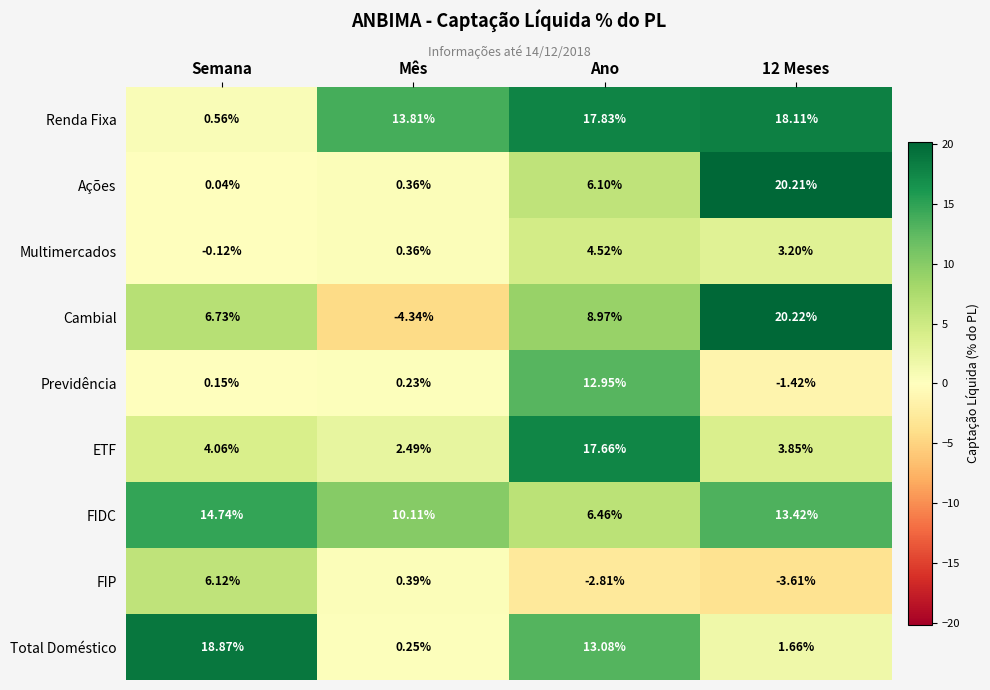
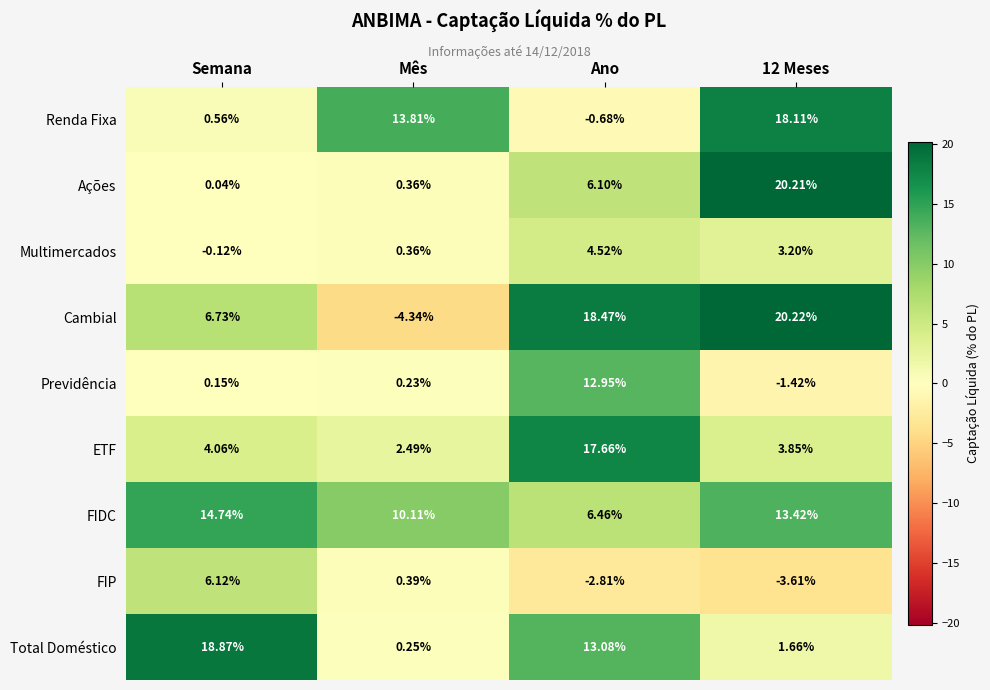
  {
    "Renda Fixa": {
      "Semana": "0.56%",
      "Mês": "13.81%",
-     "Ano": "17.83%",
+     "Ano": "-0.68%",
      "12 Meses": "18.11%"
    },
    "Ações": {
      "Semana": "0.04%",
      "Mês": "0.36%",
      "Ano": "6.10%",
      "12 Meses": "20.21%"
    },
    "Multimercados": {
      "Semana": "-0.12%",
      "Mês": "0.36%",
      "Ano": "4.52%",
      "12 Meses": "3.20%"
    },
    "Cambial": {
      "Semana": "6.73%",
      "Mês": "-4.34%",
-     "Ano": "8.97%",
+     "Ano": "18.47%",
      "12 Meses": "20.22%"
    },
    "Previdência": {
      "Semana": "0.15%",
      "Mês": "0.23%",
      "Ano": "12.95%",
      "12 Meses": "-1.42%"
    },
    "ETF": {
      "Semana": "4.06%",
      "Mês": "2.49%",
      "Ano": "17.66%",
      "12 Meses": "3.85%"
    },
    "FIDC": {
      "Semana": "14.74%",
      "Mês": "10.11%",
      "Ano": "6.46%",
      "12 Meses": "13.42%"
    },
    "FIP": {
      "Semana": "6.12%",
      "Mês": "0.39%",
      "Ano": "-2.81%",
      "12 Meses": "-3.61%"
    },
    "Total Doméstico": {
      "Semana": "18.87%",
      "Mês": "0.25%",
      "Ano": "13.08%",
      "12 Meses": "1.66%"
    }
  }
